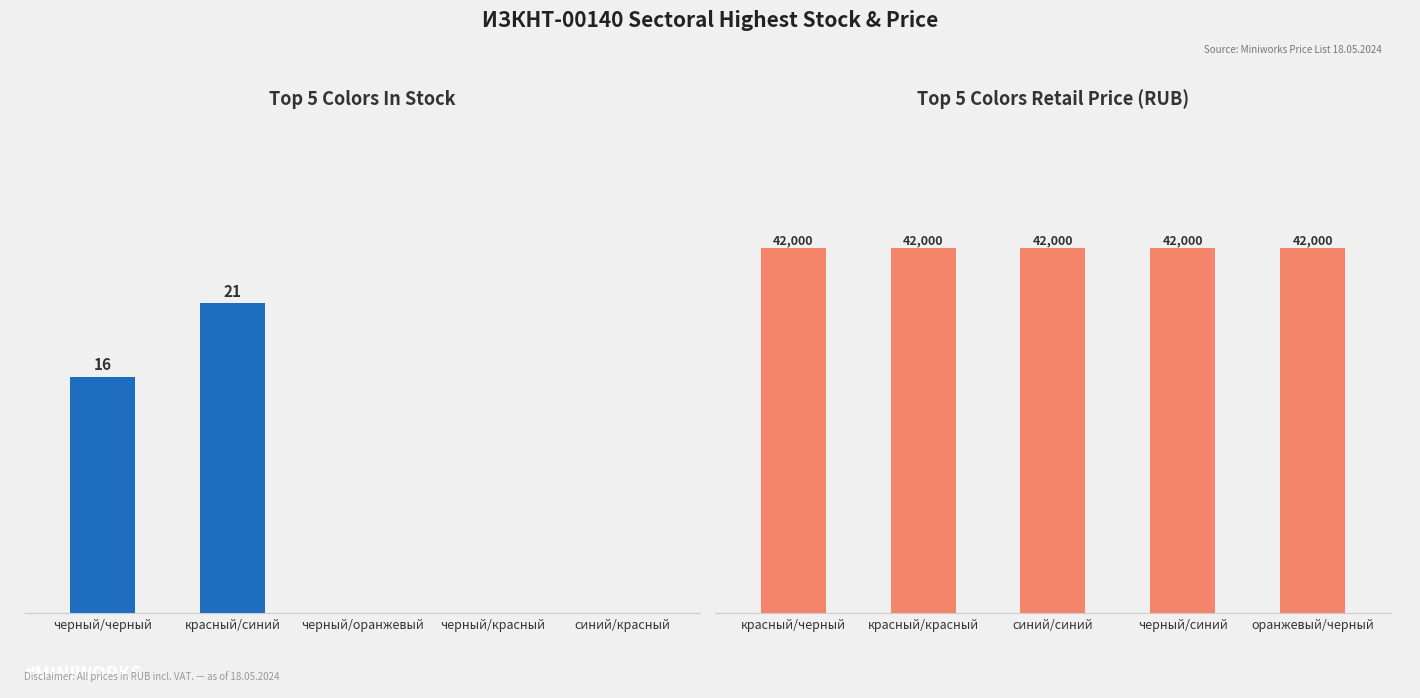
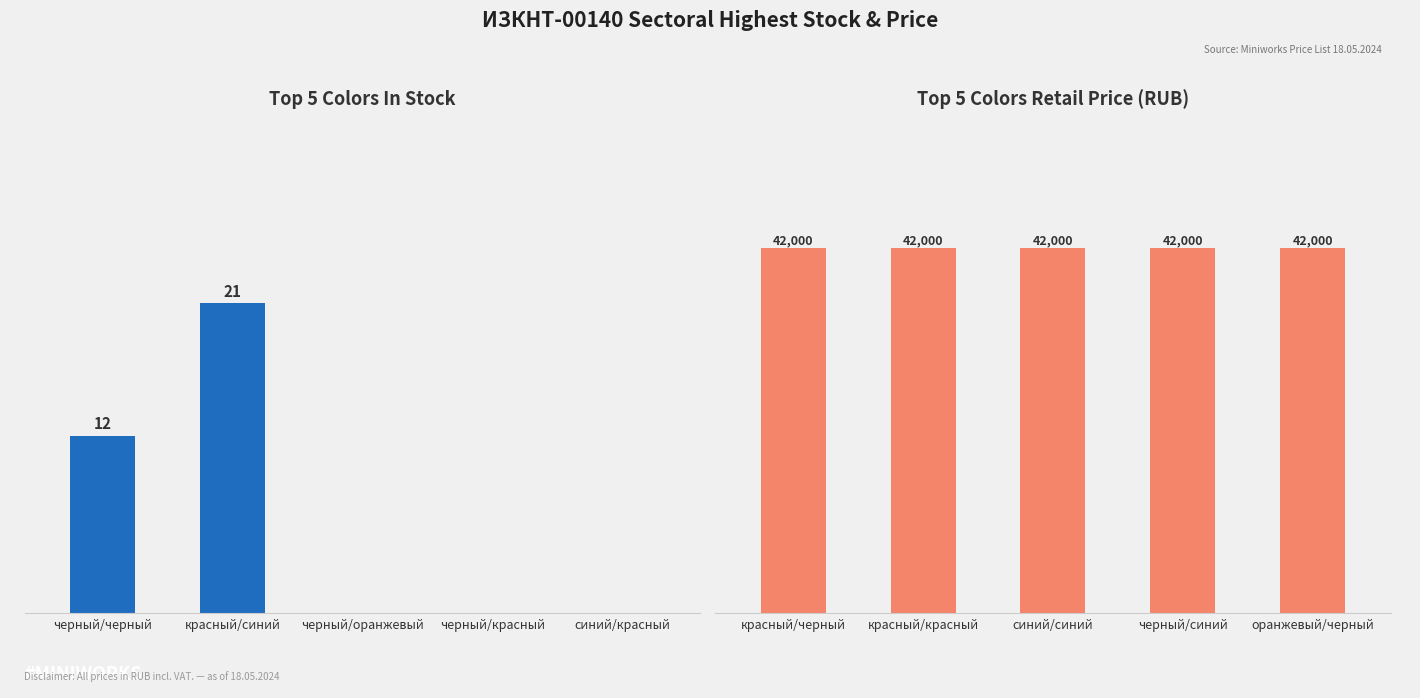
  {
    "Top 5 Colors In Stock": {
-     "черный/черный": "16",
+     "черный/черный": "12",
      "красный/синий": "21"
    },
    "Top 5 Colors Retail Price (RUB)": {
      "красный/черный": "42,000",
      "красный/красный": "42,000",
      "синий/синий": "42,000",
      "черный/синий": "42,000",
      "оранжевый/черный": "42,000"
    }
  }
